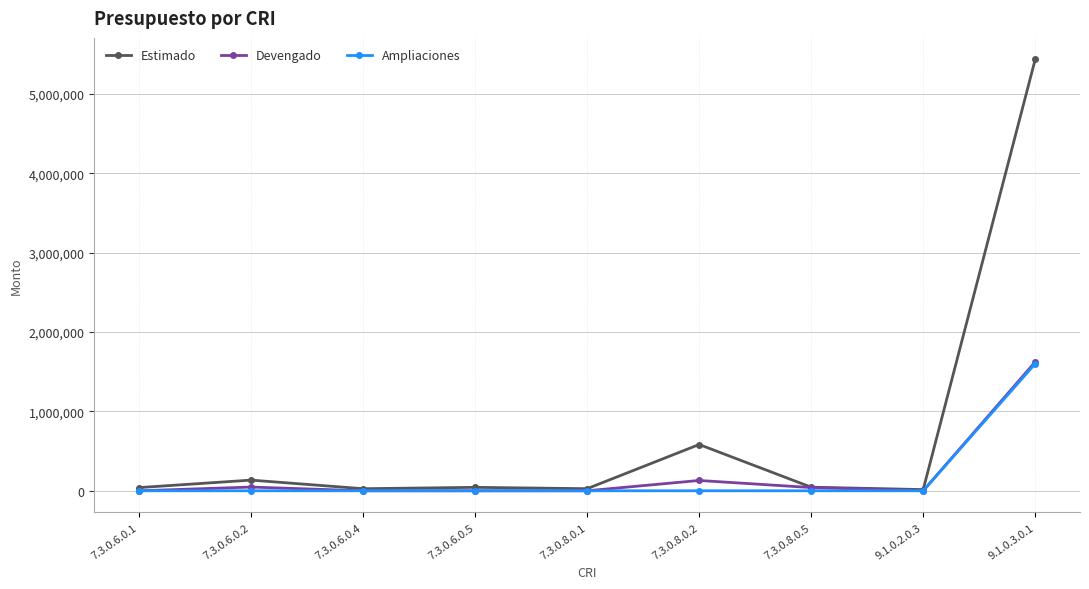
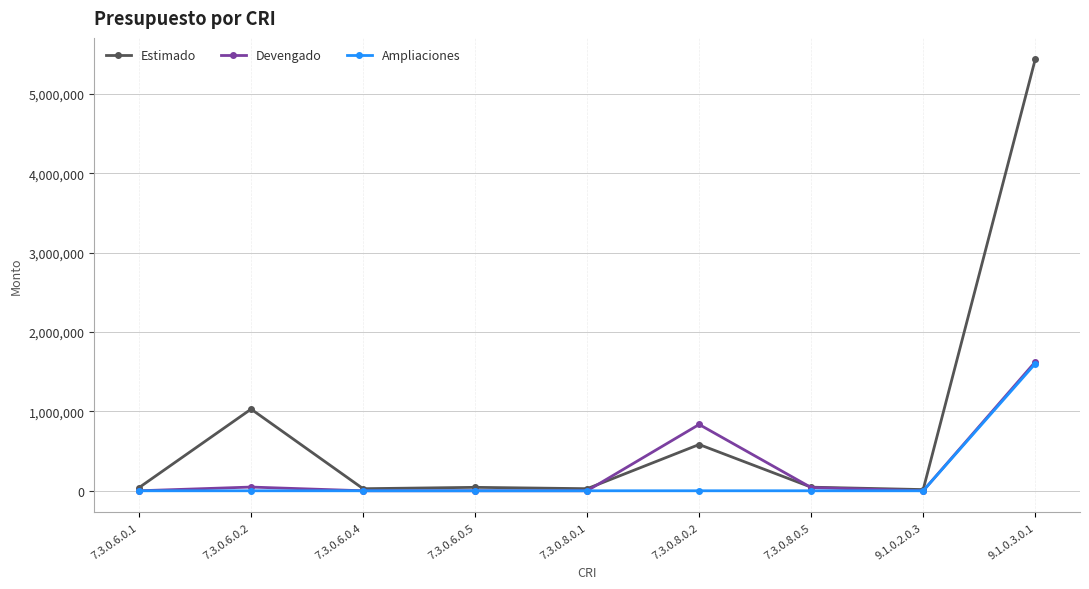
  {
    "Estimado": {
      "7.3.0.6.0.1": "0",
-     "7.3.0.6.0.2": "100,000",
+     "7.3.0.6.0.2": "1,000,000",
      "7.3.0.6.0.5": "0",
      "7.3.0.8.0.2": "600,000",
      "9.1.0.3.0.1": "5,400,000"
    },
    "Devengado": {
      "7.3.0.6.0.2": "0",
-     "7.3.0.8.0.2": "100,000"
+     "7.3.0.8.0.2": "800,000"
    },
    "Ampliaciones": {
      "7.3.0.6.0.2": "0",
      "7.3.0.8.0.2": "0",
      "7.3.0.8.0.5": "0"
    }
  }
